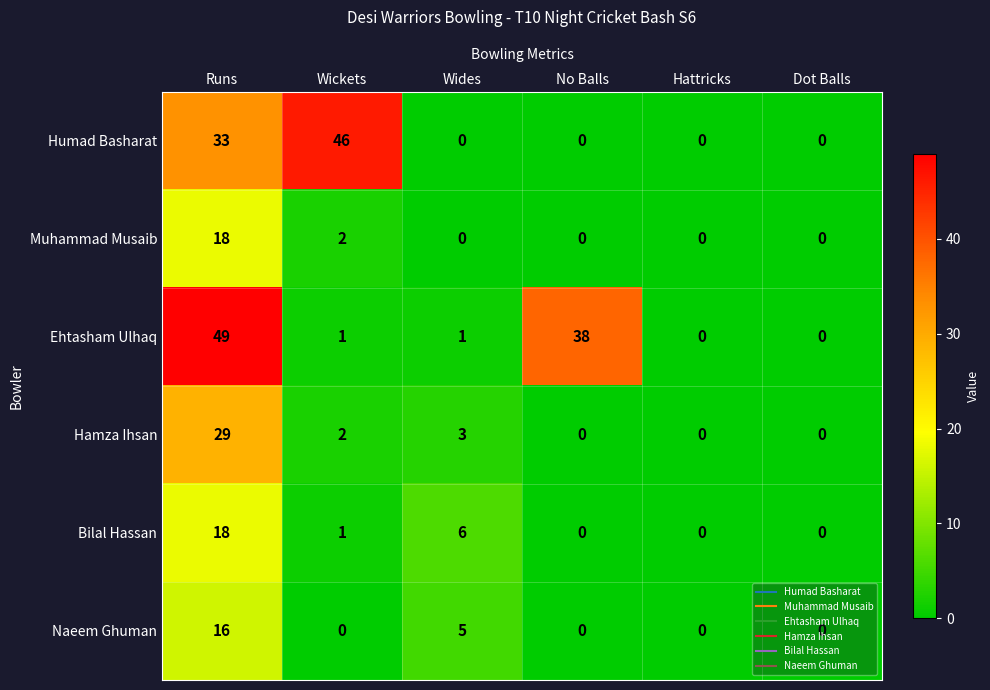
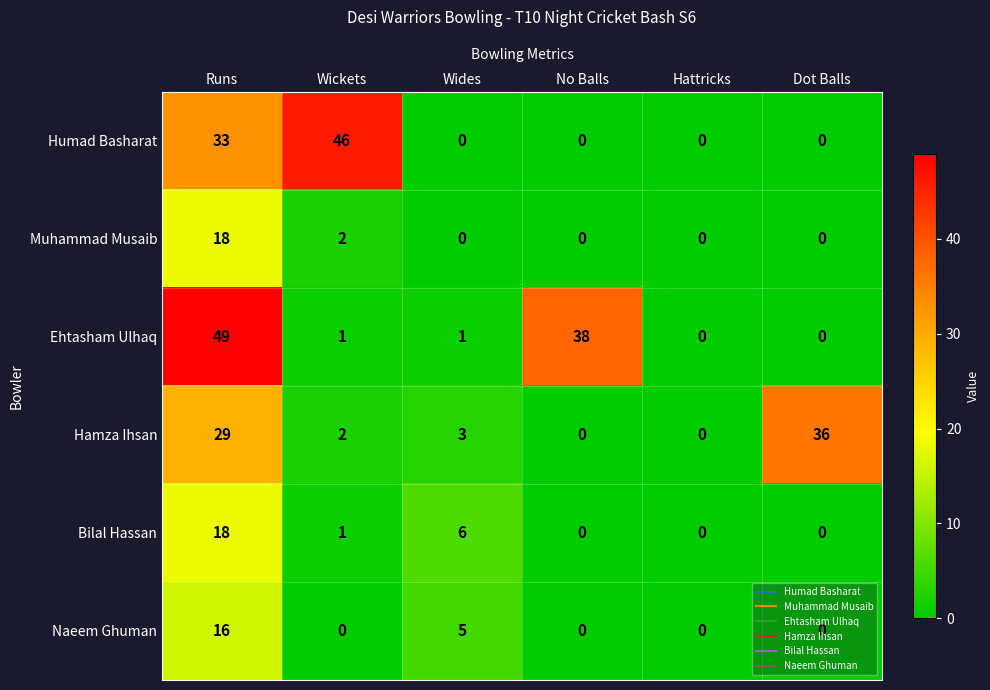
  {
    "Humad Basharat": {
      "Runs": 33,
      "Wickets": 46,
      "Wides": 0,
      "No Balls": 0,
      "Hattricks": 0,
      "Dot Balls": 0
    },
    "Muhammad Musaib": {
      "Runs": 18,
      "Wickets": 2,
      "Wides": 0,
      "No Balls": 0,
      "Hattricks": 0,
      "Dot Balls": 0
    },
    "Ehtasham Ulhaq": {
      "Runs": 49,
      "Wickets": 1,
      "Wides": 1,
      "No Balls": 38,
      "Hattricks": 0,
      "Dot Balls": 0
    },
    "Hamza Ihsan": {
      "Runs": 29,
      "Wickets": 2,
      "Wides": 3,
      "No Balls": 0,
      "Hattricks": 0,
-     "Dot Balls": 0
+     "Dot Balls": 36
    },
    "Bilal Hassan": {
      "Runs": 18,
      "Wickets": 1,
      "Wides": 6,
      "No Balls": 0,
      "Hattricks": 0,
      "Dot Balls": 0
    },
    "Naeem Ghuman": {
      "Runs": 16,
      "Wickets": 0,
      "Wides": 5,
      "No Balls": 0,
      "Hattricks": 0
    }
  }
